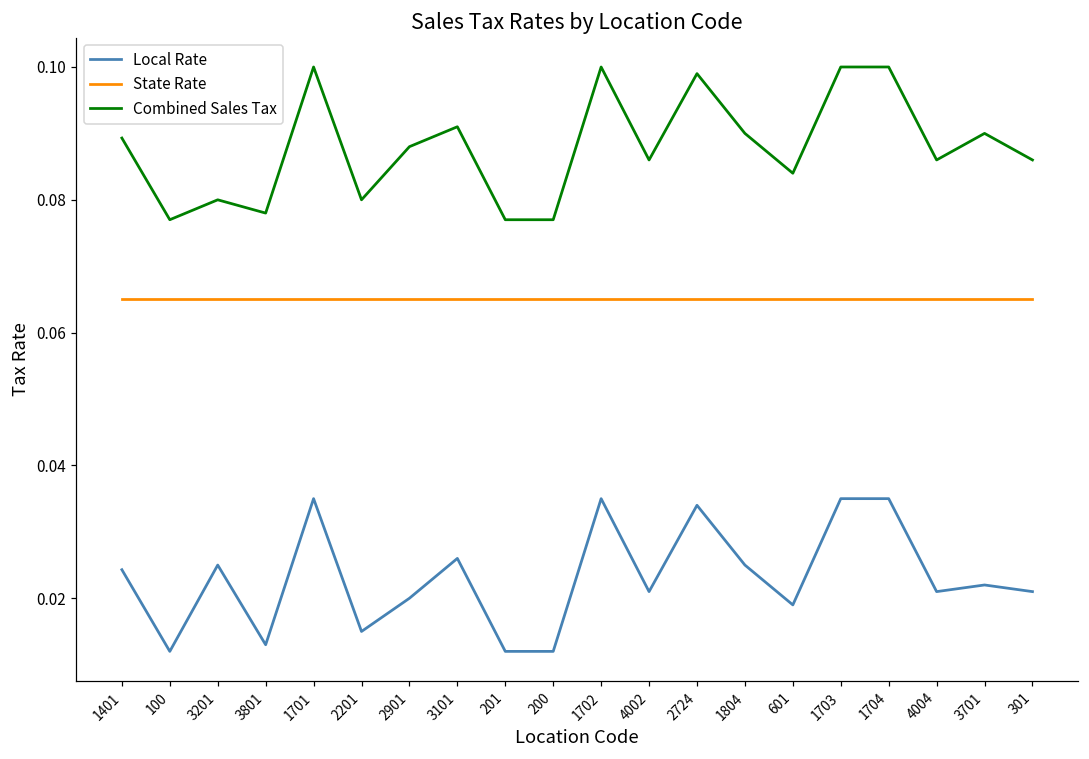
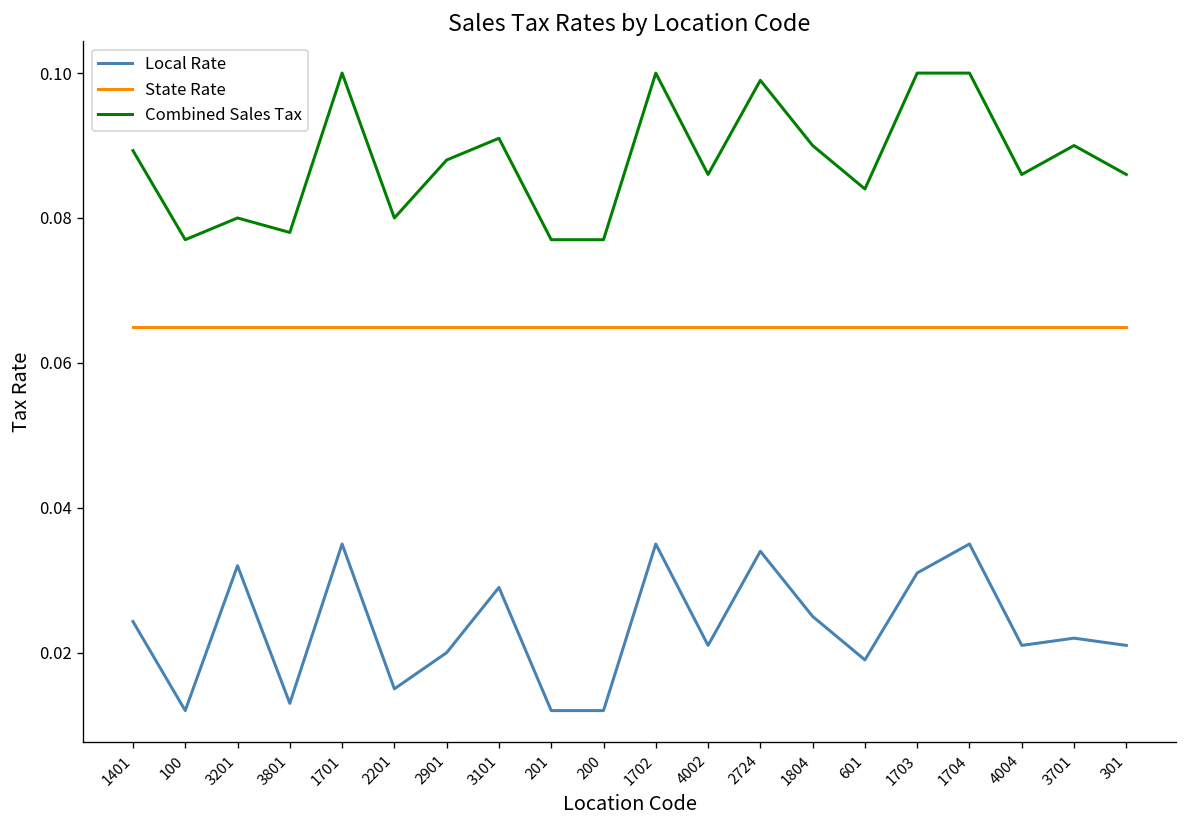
  {
    "Local Rate": {
      "1401": 0.024,
      "100": 0.012,
-     "3201": 0.025,
+     "3201": 0.032,
      "3801": 0.013,
      "1701": 0.035,
      "2201": 0.015,
      "2901": 0.020,
-     "3101": 0.026,
+     "3101": 0.029,
      "201": 0.012,
      "200": 0.012,
      "1702": 0.035,
      "4002": 0.021,
      "2724": 0.034,
      "1804": 0.025,
      "601": 0.019,
-     "1703": 0.035,
+     "1703": 0.031,
      "1704": 0.035,
      "4004": 0.021,
      "3701": 0.022,
      "301": 0.021
    },
    "State Rate": {
      "1401": 0.065,
      "100": 0.065,
      "3201": 0.065,
      "3801": 0.065,
      "1701": 0.065,
      "2201": 0.065,
      "2901": 0.065,
      "3101": 0.065,
      "201": 0.065,
      "200": 0.065,
      "1702": 0.065,
      "4002": 0.065,
      "2724": 0.065,
      "1804": 0.065,
      "601": 0.065,
      "1703": 0.065,
      "1704": 0.065,
      "4004": 0.065,
      "3701": 0.065,
      "301": 0.065
    },
    "Combined Sales Tax": {
      "1401": 0.089,
      "100": 0.077,
      "3201": 0.080,
      "3801": 0.078,
      "1701": 0.100,
      "2201": 0.080,
      "2901": 0.088,
      "3101": 0.091,
      "201": 0.077,
      "200": 0.077,
      "1702": 0.100,
      "4002": 0.086,
      "2724": 0.099,
      "1804": 0.090,
      "601": 0.084,
      "1703": 0.100,
      "1704": 0.100,
      "4004": 0.086,
      "3701": 0.090,
      "301": 0.086
    }
  }
